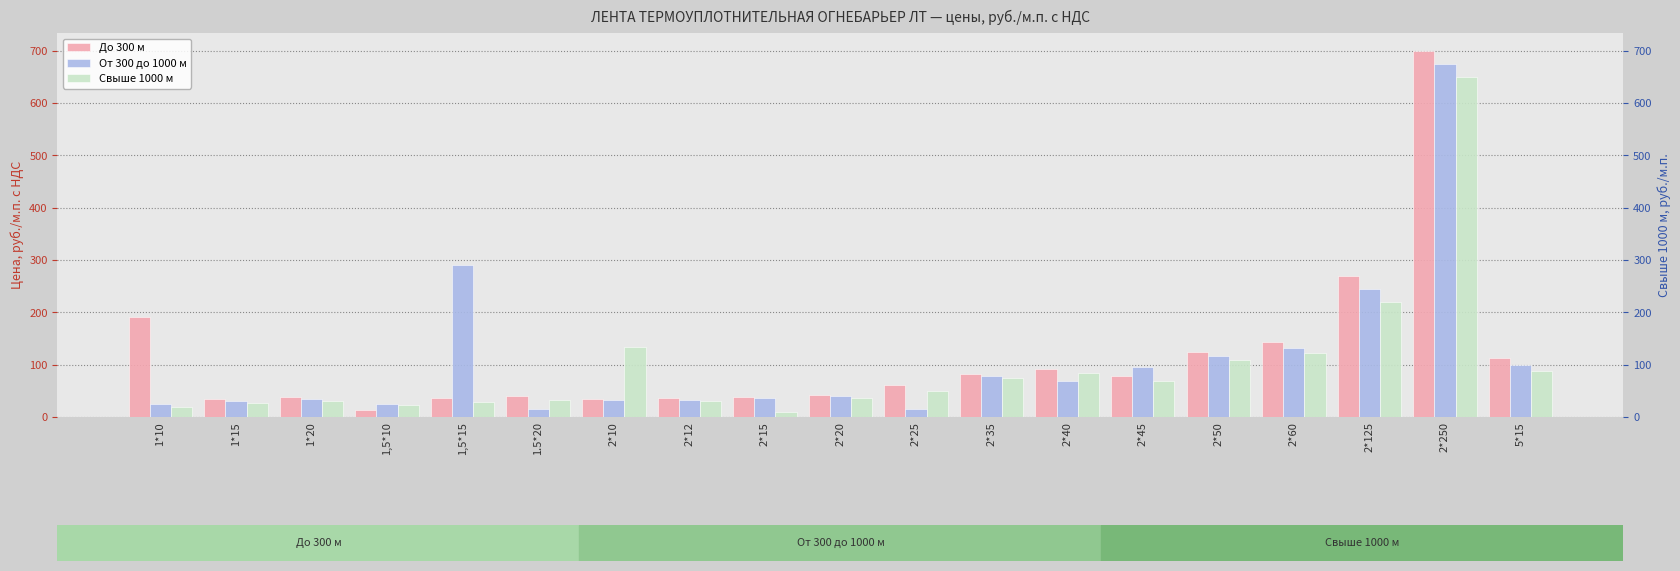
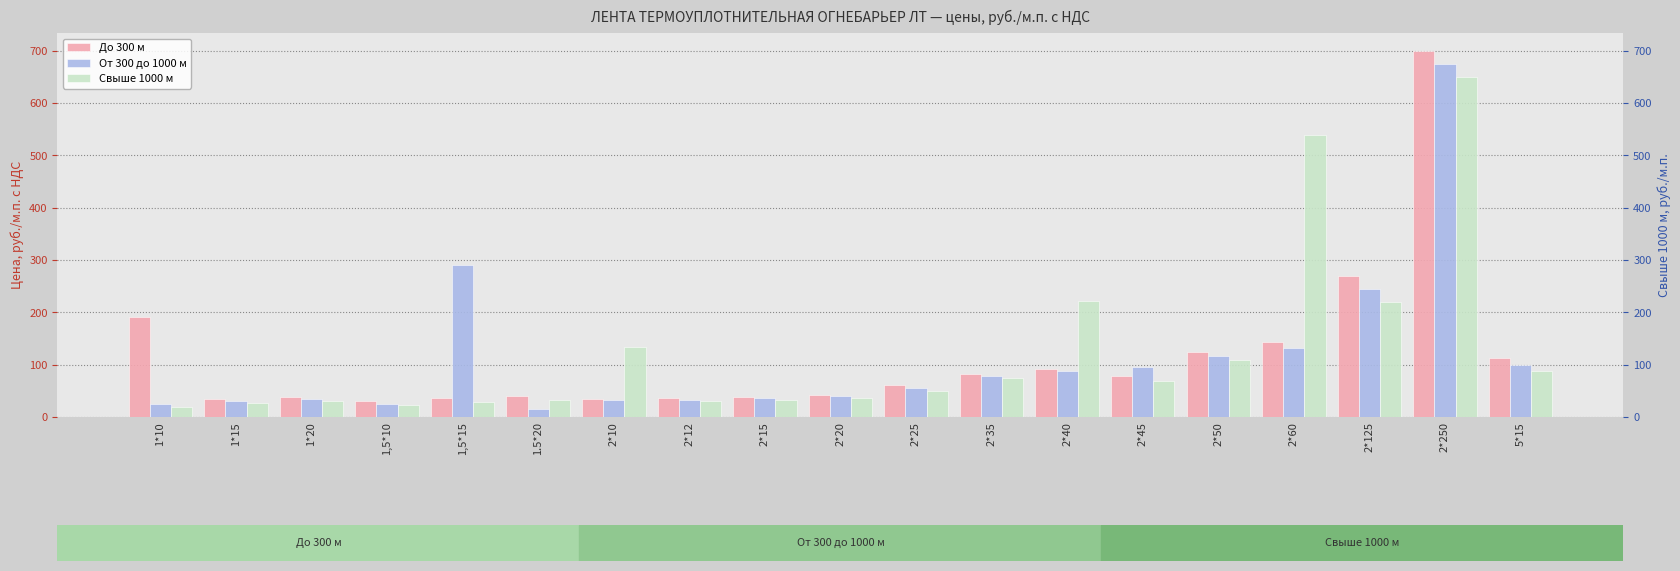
  {
    "До 300 м": {
      "1*10": 190,
      "1*15": 40,
      "1*20": 40,
-     "1,5*10": 10,
+     "1,5*10": 30,
      "1,5*15": 40,
      "1.5*20": 40,
      "2*10": 40,
      "2*12": 40,
      "2*15": 40,
      "2*20": 40,
      "2*25": 60,
      "2*35": 80,
      "2*40": 90,
      "2*45": 80,
      "2*50": 120,
      "2*60": 140,
      "2*125": 270,
      "2*250": 700,
      "5*15": 110
    },
    "От 300 до 1000 м": {
      "1*10": 20,
      "1*15": 30,
      "1*20": 30,
      "1,5*10": 30,
      "1,5*15": 290,
      "1.5*20": 20,
      "2*10": 30,
      "2*12": 30,
      "2*15": 40,
      "2*20": 40,
-     "2*25": 20,
+     "2*25": 60,
      "2*35": 80,
-     "2*40": 70,
+     "2*40": 90,
      "2*45": 100,
      "2*50": 120,
      "2*60": 130,
      "2*125": 250,
      "2*250": 680,
      "5*15": 100
    },
    "Свыше 1000 м": {
      "1*10": 20,
      "1*15": 30,
      "1*20": 30,
      "1,5*10": 20,
      "1,5*15": 30,
      "1.5*20": 30,
      "2*10": 130,
      "2*12": 30,
-     "2*15": 10,
+     "2*15": 30,
      "2*20": 40,
      "2*25": 50,
      "2*35": 80,
-     "2*40": 80,
+     "2*40": 220,
      "2*45": 70,
      "2*50": 110,
-     "2*60": 120,
+     "2*60": 540,
      "2*125": 220,
      "2*250": 650,
      "5*15": 90
    }
  }
